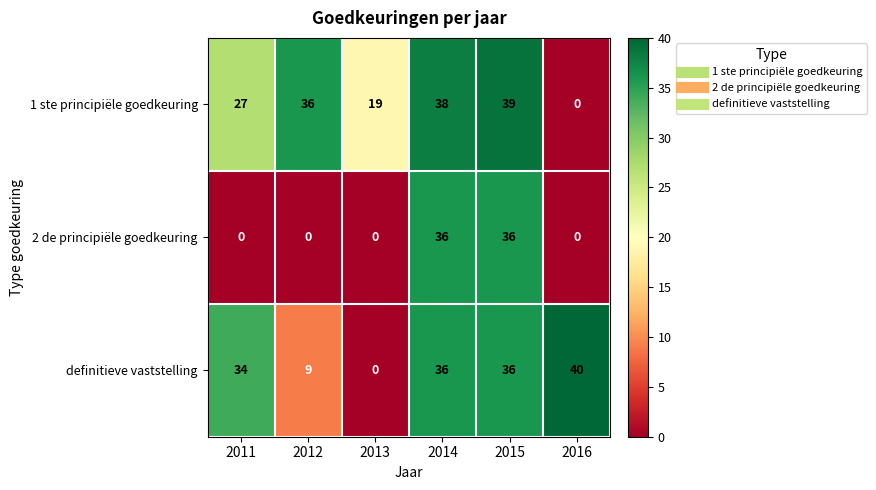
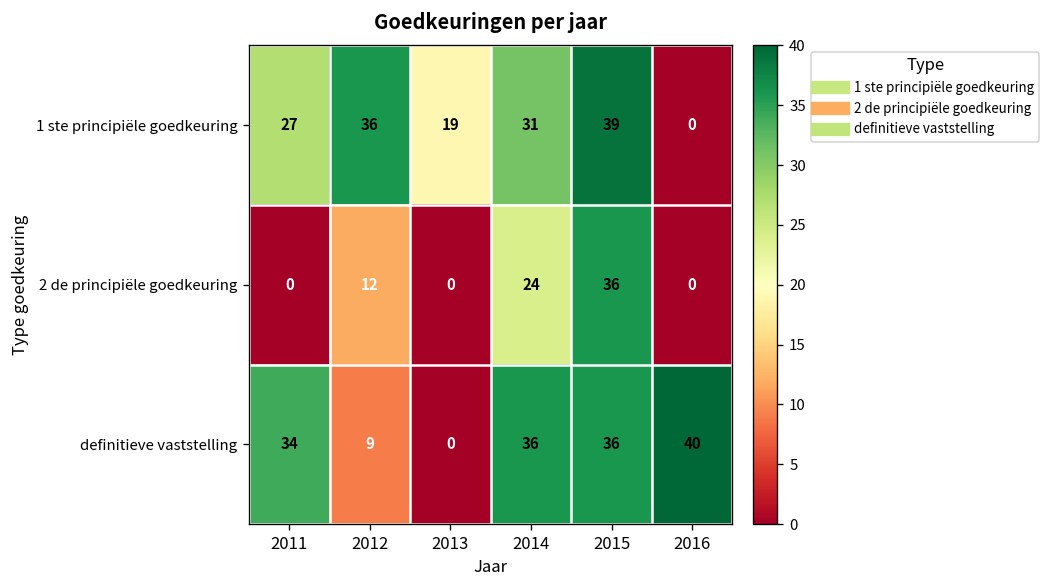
  {
    "1 ste principiële goedkeuring": {
      "2011": 27,
      "2012": 36,
      "2013": 19,
-     "2014": 38,
+     "2014": 31,
      "2015": 39,
      "2016": 0
    },
    "2 de principiële goedkeuring": {
      "2011": 0,
-     "2012": 0,
+     "2012": 12,
      "2013": 0,
-     "2014": 36,
+     "2014": 24,
      "2015": 36,
      "2016": 0
    },
    "definitieve vaststelling": {
      "2011": 34,
      "2012": 9,
      "2013": 0,
      "2014": 36,
      "2015": 36,
      "2016": 40
    }
  }
